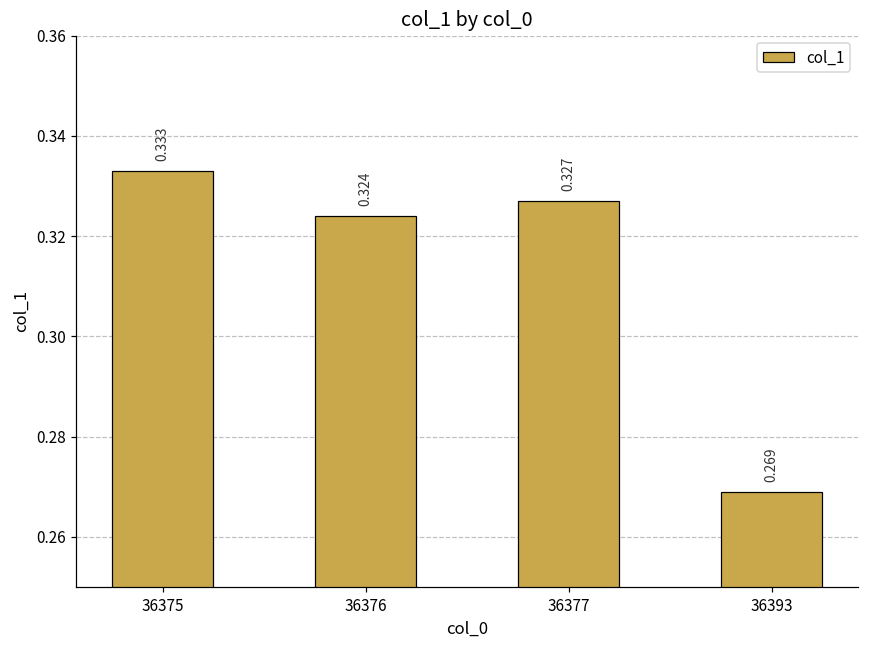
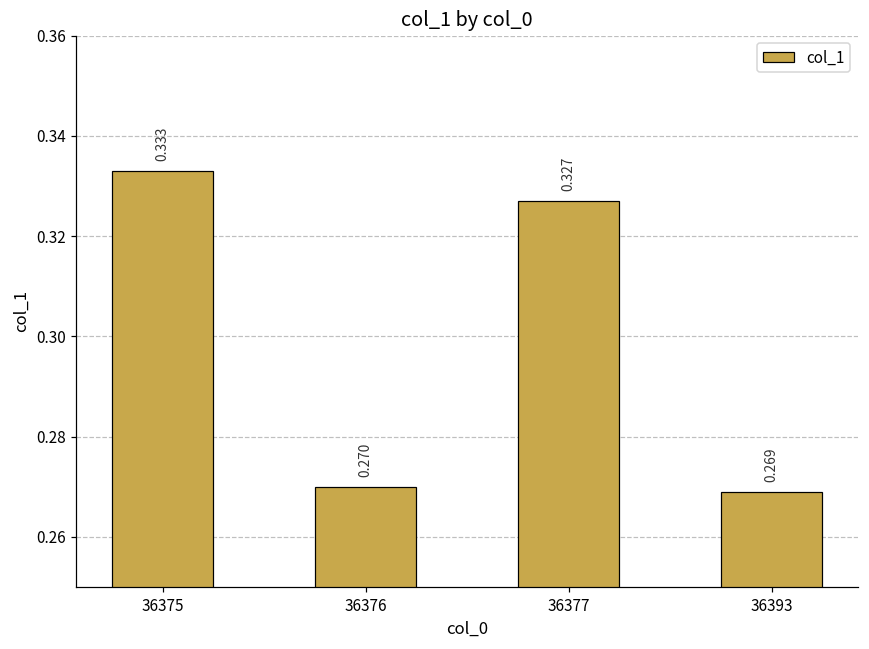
  {
    "36375": 0.333,
-   "36376": 0.324,
+   "36376": 0.270,
    "36377": 0.327,
    "36393": 0.269
  }
